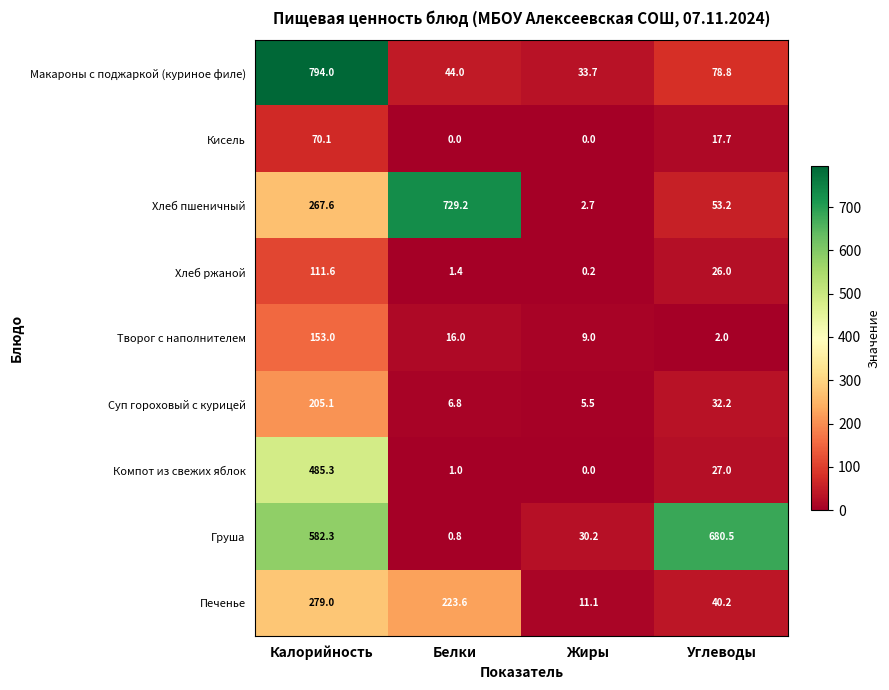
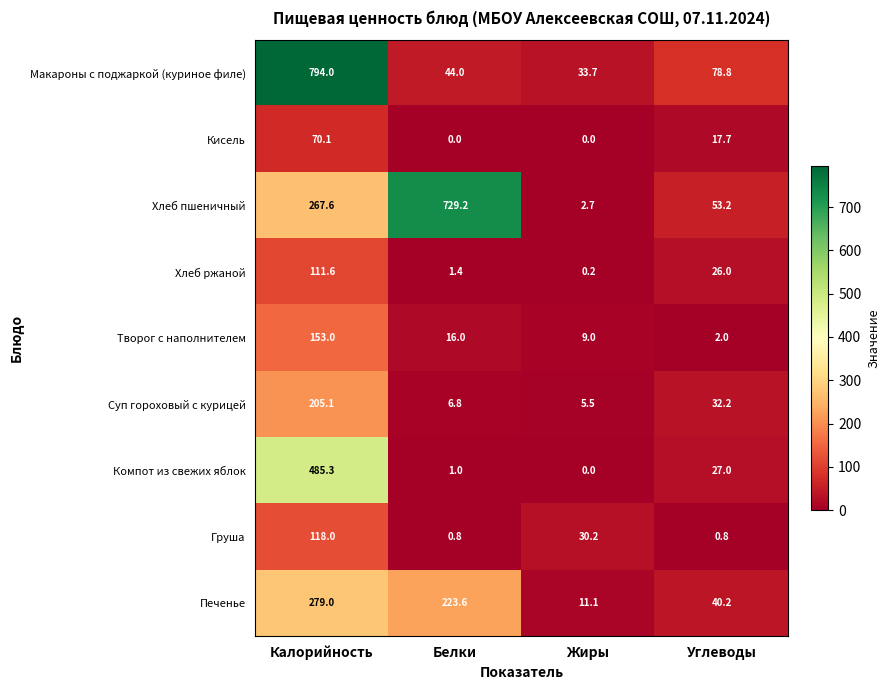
  {
    "Макароны с поджаркой (куриное филе)": {
      "Калорийность": 794.0,
      "Белки": 44.0,
      "Жиры": 33.7,
      "Углеводы": 78.8
    },
    "Кисель": {
      "Калорийность": 70.1,
      "Белки": 0.0,
      "Жиры": 0.0,
      "Углеводы": 17.7
    },
    "Хлеб пшеничный": {
      "Калорийность": 267.6,
      "Белки": 729.2,
      "Жиры": 2.7,
      "Углеводы": 53.2
    },
    "Хлеб ржаной": {
      "Калорийность": 111.6,
      "Белки": 1.4,
      "Жиры": 0.2,
      "Углеводы": 26.0
    },
    "Творог с наполнителем": {
      "Калорийность": 153.0,
      "Белки": 16.0,
      "Жиры": 9.0,
      "Углеводы": 2.0
    },
    "Суп гороховый с курицей": {
      "Калорийность": 205.1,
      "Белки": 6.8,
      "Жиры": 5.5,
      "Углеводы": 32.2
    },
    "Компот из свежих яблок": {
      "Калорийность": 485.3,
      "Белки": 1.0,
      "Жиры": 0.0,
      "Углеводы": 27.0
    },
    "Груша": {
-     "Калорийность": 582.3,
+     "Калорийность": 118.0,
      "Белки": 0.8,
      "Жиры": 30.2,
-     "Углеводы": 680.5
+     "Углеводы": 0.8
    },
    "Печенье": {
      "Калорийность": 279.0,
      "Белки": 223.6,
      "Жиры": 11.1,
      "Углеводы": 40.2
    }
  }
